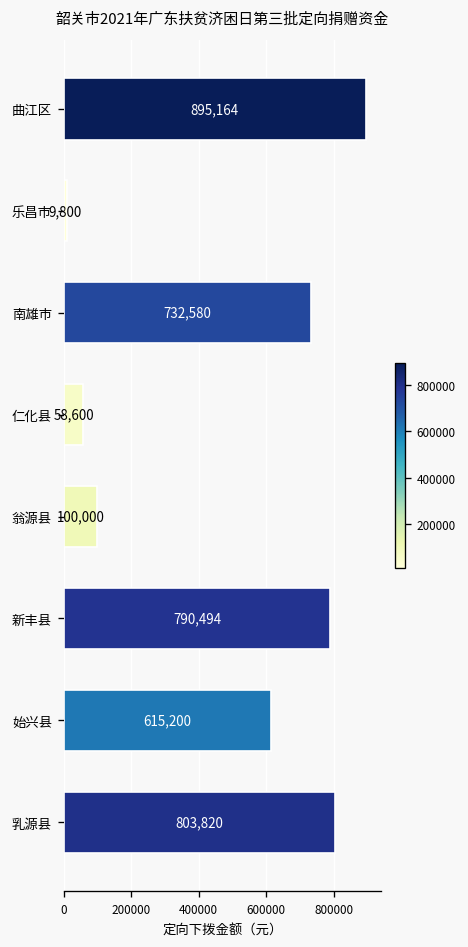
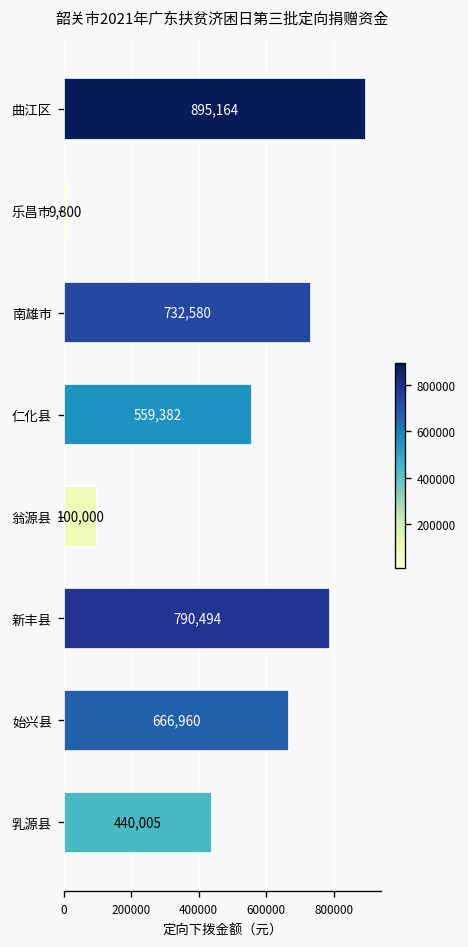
  {
    "曲江区": "895,164",
    "乐昌市": "9,800",
    "南雄市": "732,580",
-   "仁化县": "58,600",
+   "仁化县": "559,382",
    "翁源县": "100,000",
    "新丰县": "790,494",
-   "始兴县": "615,200",
-   "乳源县": "803,820"
+   "始兴县": "666,960",
+   "乳源县": "440,005"
  }
